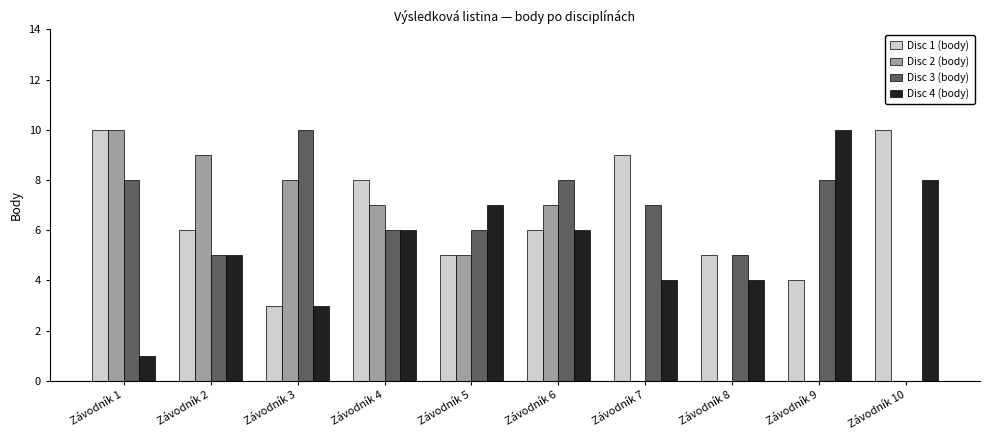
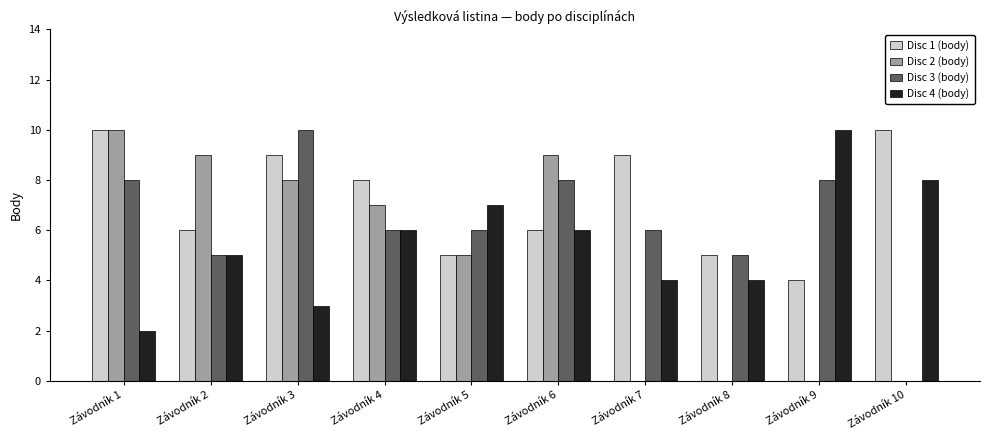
  {
    "Disc 1 (body)": {
      "Závodník 1": 10,
      "Závodník 2": 6,
-     "Závodník 3": 3,
+     "Závodník 3": 9,
      "Závodník 4": 8,
      "Závodník 5": 5,
      "Závodník 6": 6,
      "Závodník 7": 9,
      "Závodník 8": 5,
      "Závodník 9": 4,
      "Závodník 10": 10
    },
    "Disc 2 (body)": {
      "Závodník 1": 10,
      "Závodník 2": 9,
      "Závodník 3": 8,
      "Závodník 4": 7,
      "Závodník 5": 5,
-     "Závodník 6": 7,
+     "Závodník 6": 9,
      "Závodník 7": 0,
      "Závodník 8": 0,
      "Závodník 9": 0,
      "Závodník 10": 0
    },
    "Disc 3 (body)": {
      "Závodník 1": 8,
      "Závodník 2": 5,
      "Závodník 3": 10,
      "Závodník 4": 6,
      "Závodník 5": 6,
      "Závodník 6": 8,
-     "Závodník 7": 7,
+     "Závodník 7": 6,
      "Závodník 8": 5,
      "Závodník 9": 8,
      "Závodník 10": 0
    },
    "Disc 4 (body)": {
-     "Závodník 1": 1,
+     "Závodník 1": 2,
      "Závodník 2": 5,
      "Závodník 3": 3,
      "Závodník 4": 6,
      "Závodník 5": 7,
      "Závodník 6": 6,
      "Závodník 7": 4,
      "Závodník 8": 4,
      "Závodník 9": 10,
      "Závodník 10": 8
    }
  }
